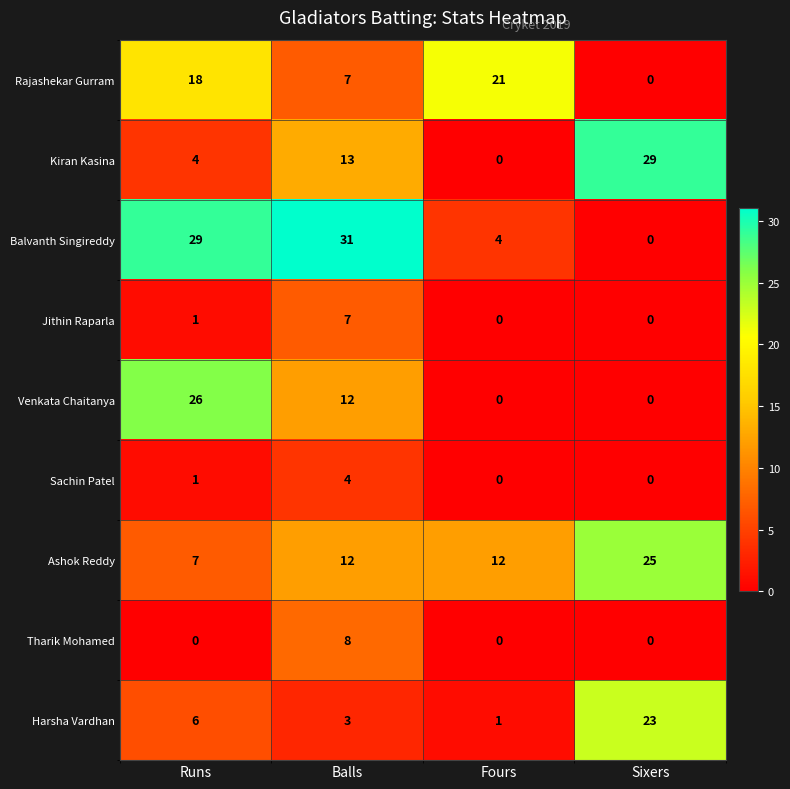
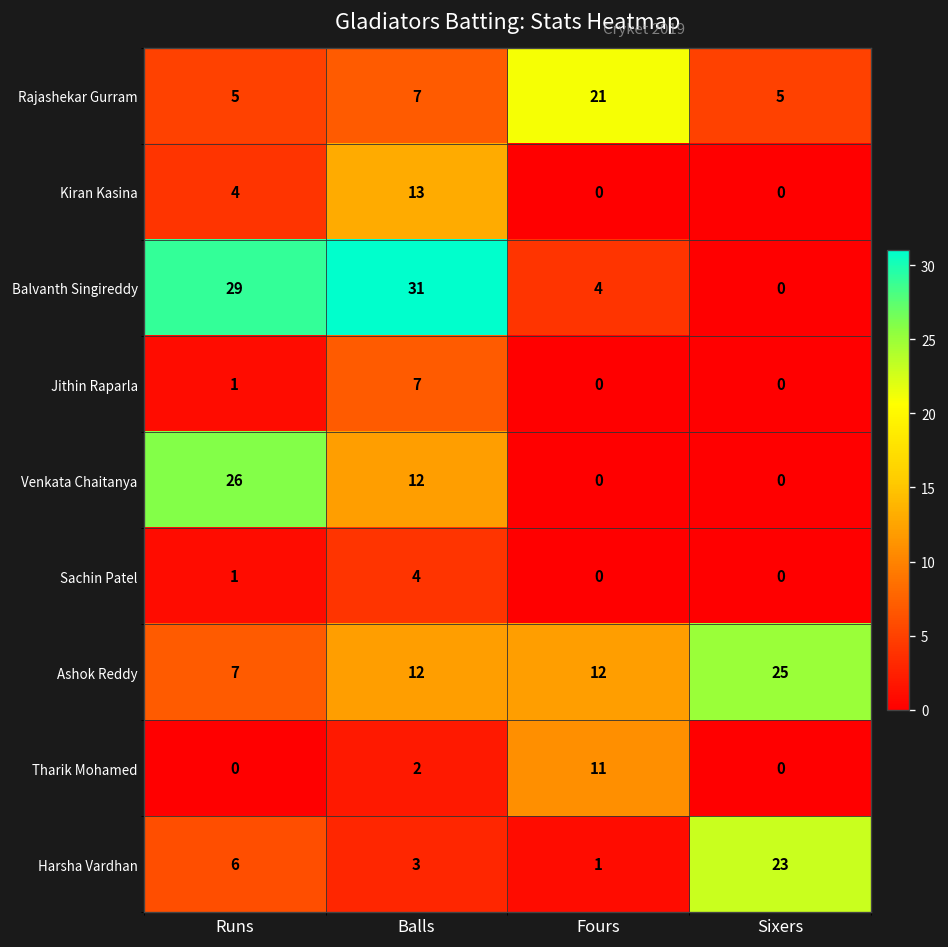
  {
    "Rajashekar Gurram": {
-     "Runs": 18,
+     "Runs": 5,
      "Balls": 7,
      "Fours": 21,
-     "Sixers": 0
+     "Sixers": 5
    },
    "Kiran Kasina": {
      "Runs": 4,
      "Balls": 13,
      "Fours": 0,
-     "Sixers": 29
+     "Sixers": 0
    },
    "Balvanth Singireddy": {
      "Runs": 29,
      "Balls": 31,
      "Fours": 4,
      "Sixers": 0
    },
    "Jithin Raparla": {
      "Runs": 1,
      "Balls": 7,
      "Fours": 0,
      "Sixers": 0
    },
    "Venkata Chaitanya": {
      "Runs": 26,
      "Balls": 12,
      "Fours": 0,
      "Sixers": 0
    },
    "Sachin Patel": {
      "Runs": 1,
      "Balls": 4,
      "Fours": 0,
      "Sixers": 0
    },
    "Ashok Reddy": {
      "Runs": 7,
      "Balls": 12,
      "Fours": 12,
      "Sixers": 25
    },
    "Tharik Mohamed": {
      "Runs": 0,
-     "Balls": 8,
-     "Fours": 0,
+     "Balls": 2,
+     "Fours": 11,
      "Sixers": 0
    },
    "Harsha Vardhan": {
      "Runs": 6,
      "Balls": 3,
      "Fours": 1,
      "Sixers": 23
    }
  }
